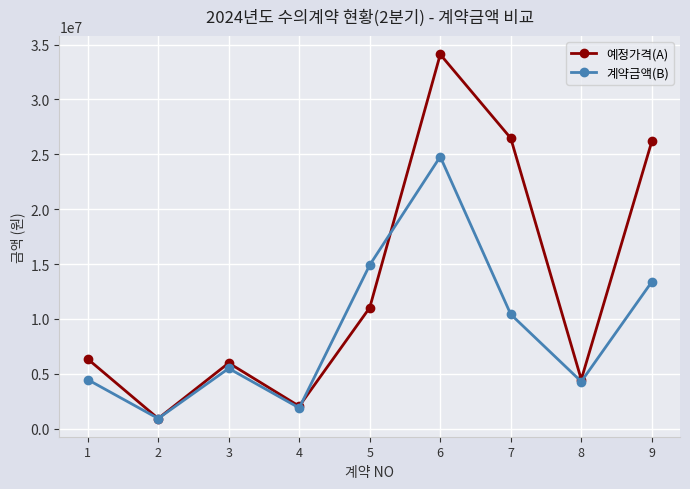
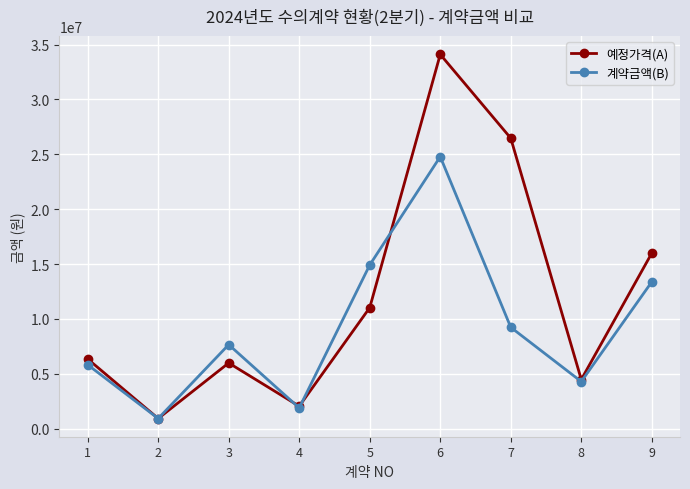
  {
    "예정가격(A)": {
      "1": 6400000,
      "3": 6000000,
      "5": 11000000,
      "6": 34100000,
      "7": 26500000,
-     "9": 26200000
+     "9": 16000000
    },
    "계약금액(B)": {
-     "1": 4500000,
-     "3": 5500000,
+     "1": 5800000,
+     "3": 7700000,
      "5": 14900000,
      "6": 24800000,
-     "7": 10400000,
+     "7": 9200000,
      "9": 13400000
    }
  }
